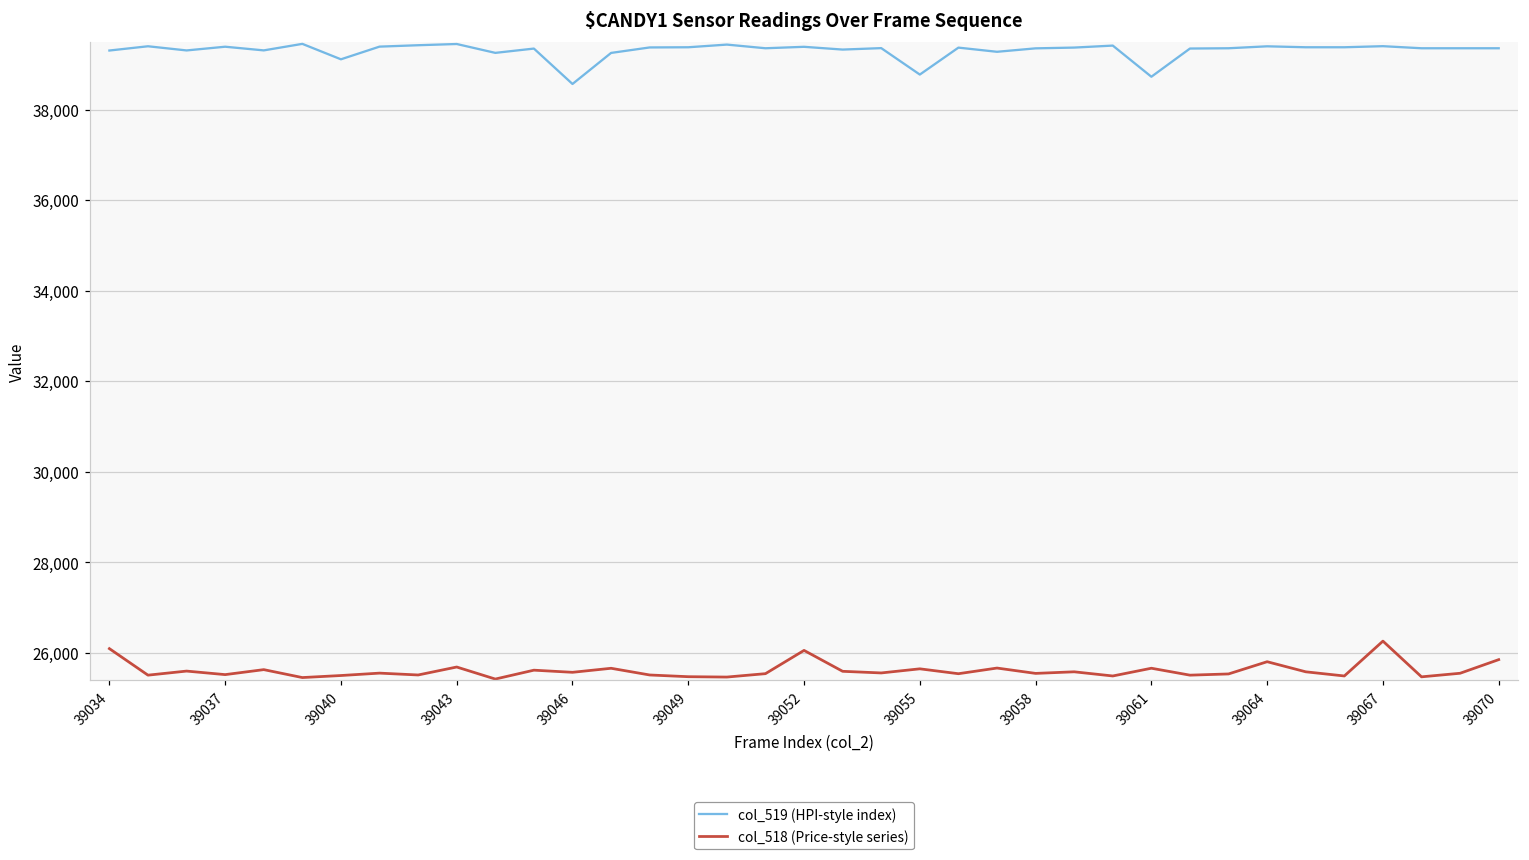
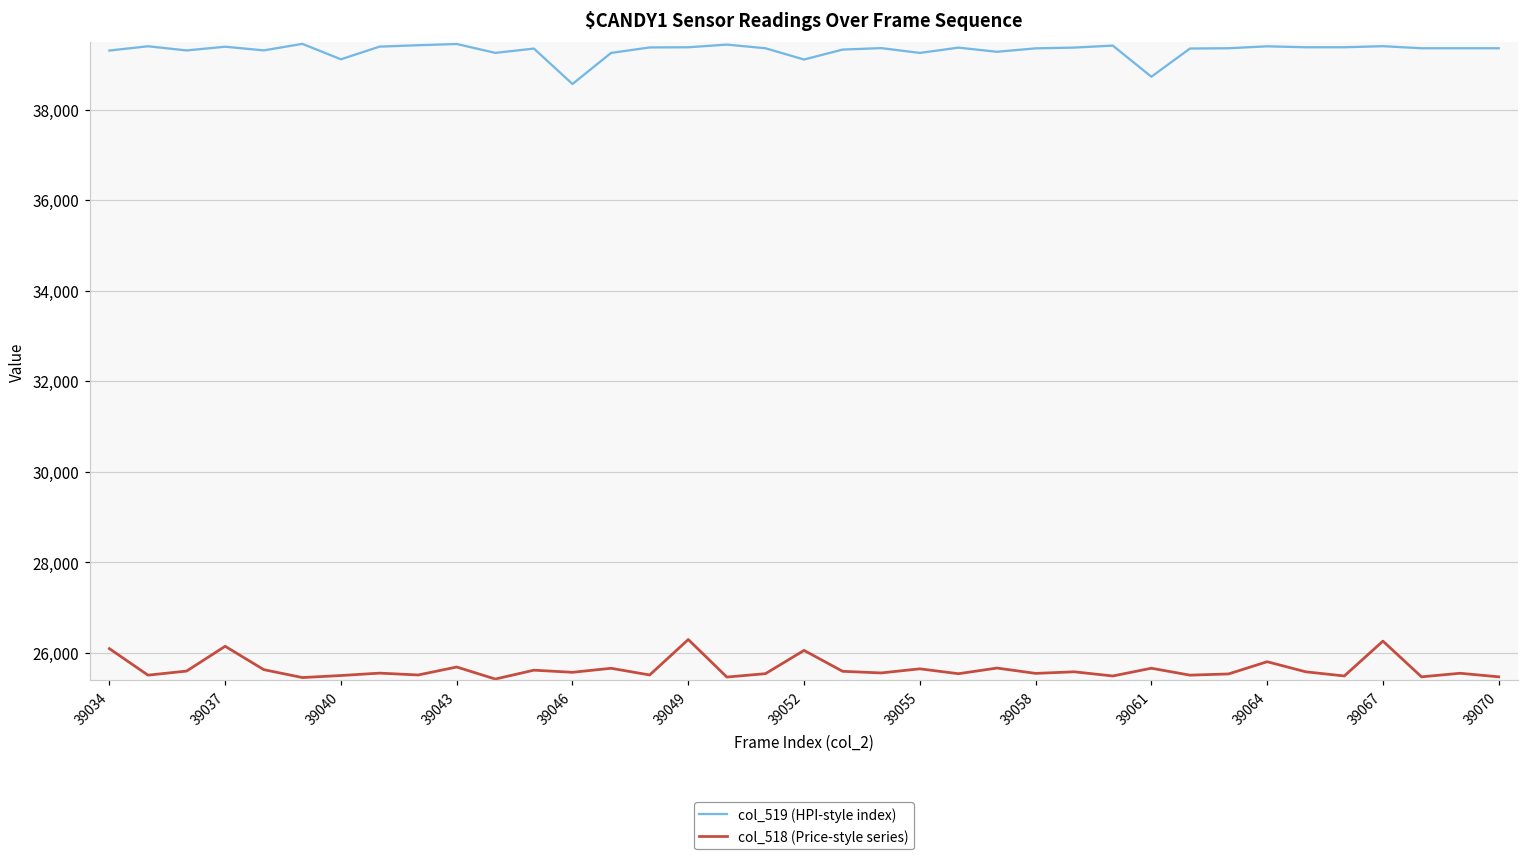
  {
    "col_519 (HPI-style index)": {
      "39034": "39,300",
      "39037": "39,400",
      "39040": "39,100",
      "39043": "39,400",
      "39046": "38,600",
      "39049": "39,400",
-     "39052": "39,400",
-     "39055": "38,800",
+     "39052": "39,100",
+     "39055": "39,300",
      "39058": "39,400",
      "39061": "38,700",
      "39064": "39,400",
      "39067": "39,400",
      "39070": "39,400"
    },
    "col_518 (Price-style series)": {
      "39034": "26,100",
-     "39037": "25,500",
+     "39037": "26,100",
      "39040": "25,500",
      "39043": "25,700",
      "39046": "25,600",
-     "39049": "25,500",
+     "39049": "26,300",
      "39052": "26,100",
      "39055": "25,600",
      "39058": "25,500",
      "39061": "25,700",
      "39064": "25,800",
      "39067": "26,300",
-     "39070": "25,900"
+     "39070": "25,500"
    }
  }
